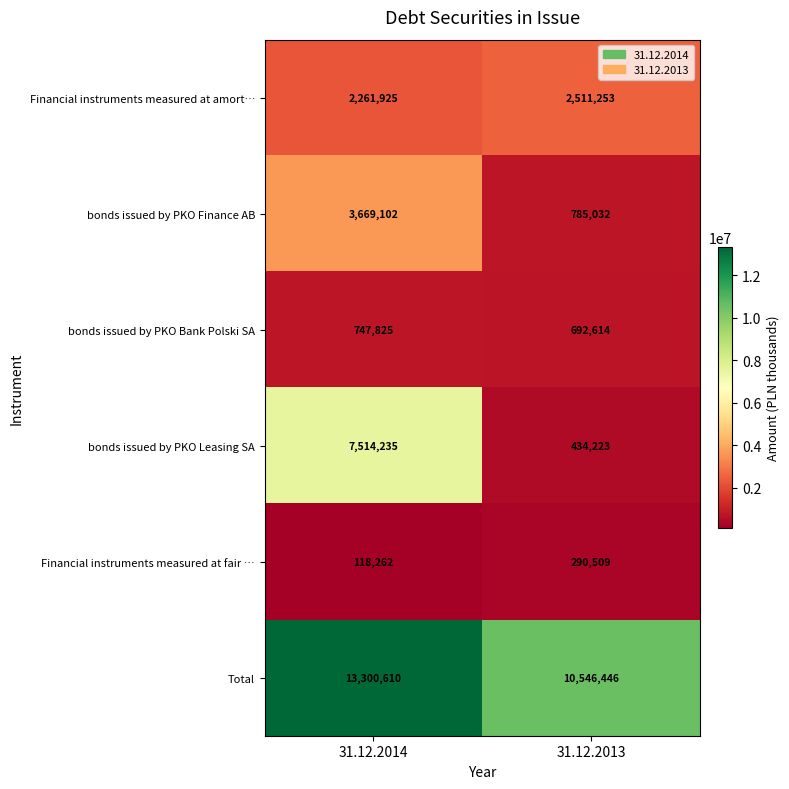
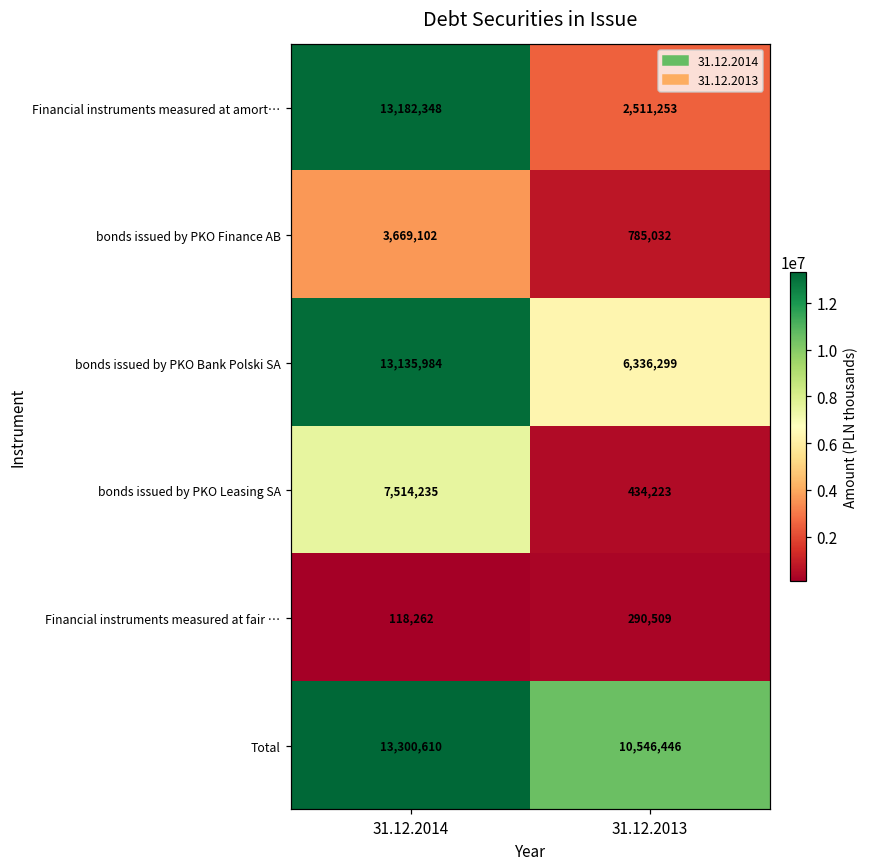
  {
    "Financial instruments measured at amort…": {
-     "31.12.2014": "2,261,925",
+     "31.12.2014": "13,182,348",
      "31.12.2013": "2,511,253"
    },
    "bonds issued by PKO Finance AB": {
      "31.12.2014": "3,669,102",
      "31.12.2013": "785,032"
    },
    "bonds issued by PKO Bank Polski SA": {
-     "31.12.2014": "747,825",
-     "31.12.2013": "692,614"
+     "31.12.2014": "13,135,984",
+     "31.12.2013": "6,336,299"
    },
    "bonds issued by PKO Leasing SA": {
      "31.12.2014": "7,514,235",
      "31.12.2013": "434,223"
    },
    "Financial instruments measured at fair …": {
      "31.12.2014": "118,262",
      "31.12.2013": "290,509"
    },
    "Total": {
      "31.12.2014": "13,300,610",
      "31.12.2013": "10,546,446"
    }
  }
